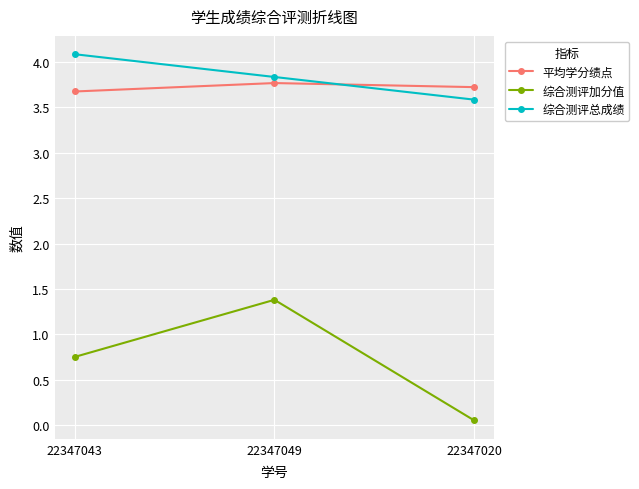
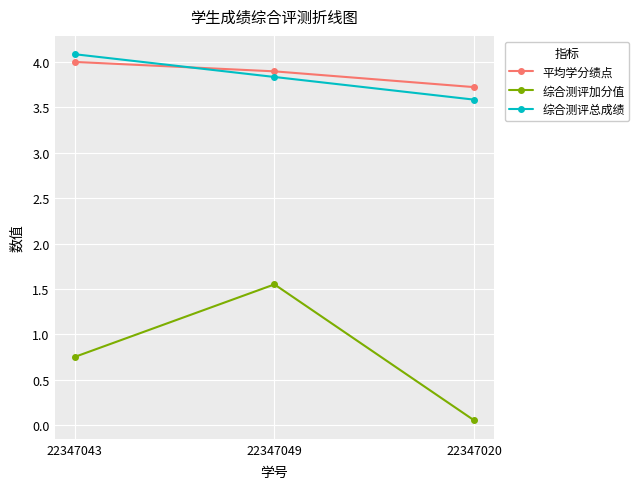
  {
    "平均学分绩点": {
-     "22347043": 3.7,
-     "22347049": 3.8,
+     "22347043": 4.0,
+     "22347049": 3.9,
      "22347020": 3.7
    },
    "综合测评加分值": {
      "22347043": 0.8,
-     "22347049": 1.4,
+     "22347049": 1.6,
      "22347020": 0.1
    },
    "综合测评总成绩": {
      "22347043": 4.1,
      "22347049": 3.8,
      "22347020": 3.6
    }
  }
